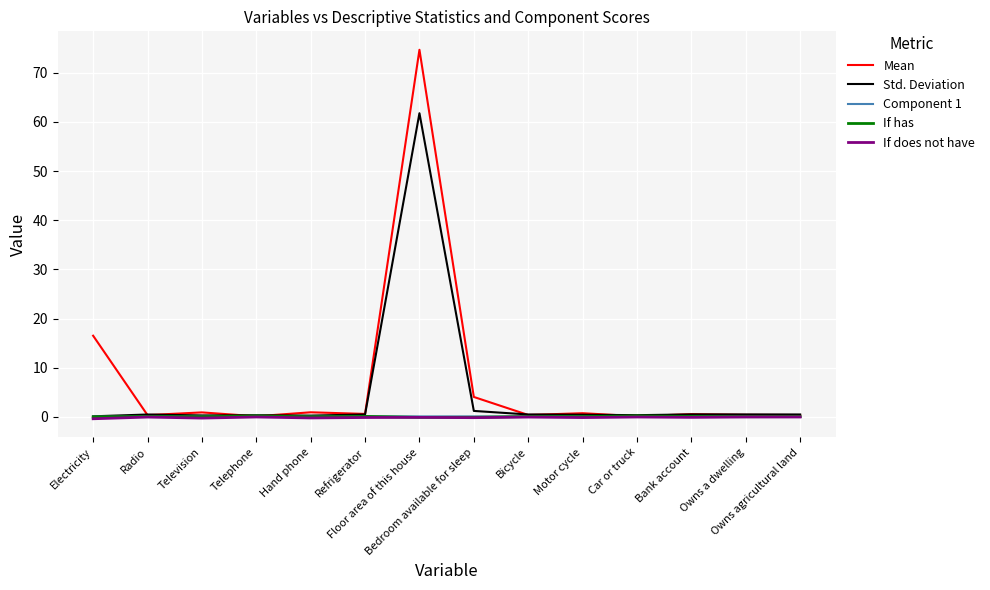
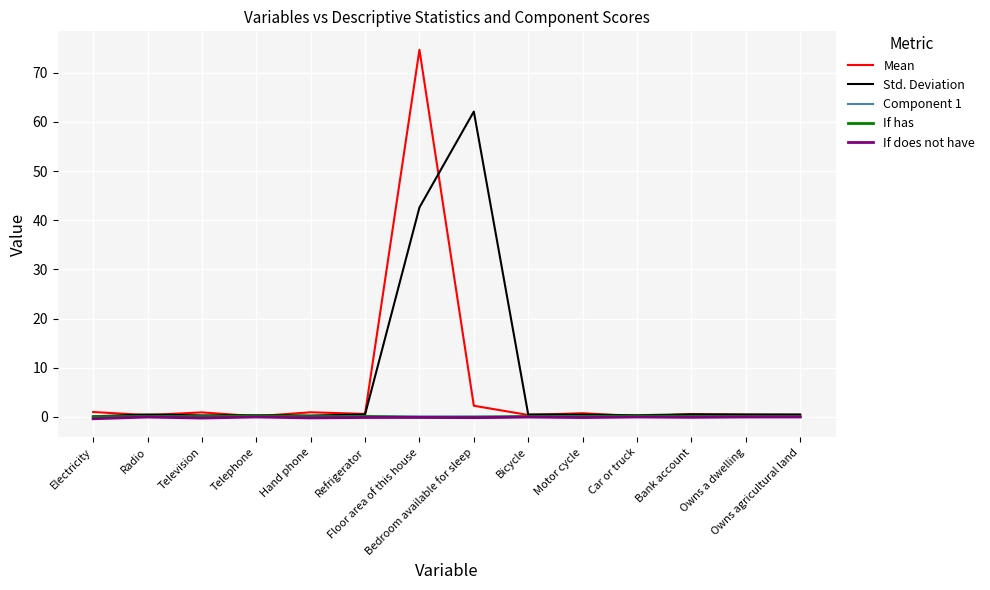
  {
    "Mean": {
-     "Electricity": 17,
+     "Electricity": 1,
      "Television": 1,
      "Hand phone": 1,
      "Floor area of this house": 75,
-     "Bedroom available for sleep": 4
+     "Bedroom available for sleep": 2
    },
    "Std. Deviation": {
-     "Floor area of this house": 62,
-     "Bedroom available for sleep": 1
+     "Floor area of this house": 43,
+     "Bedroom available for sleep": 62
    }
  }
